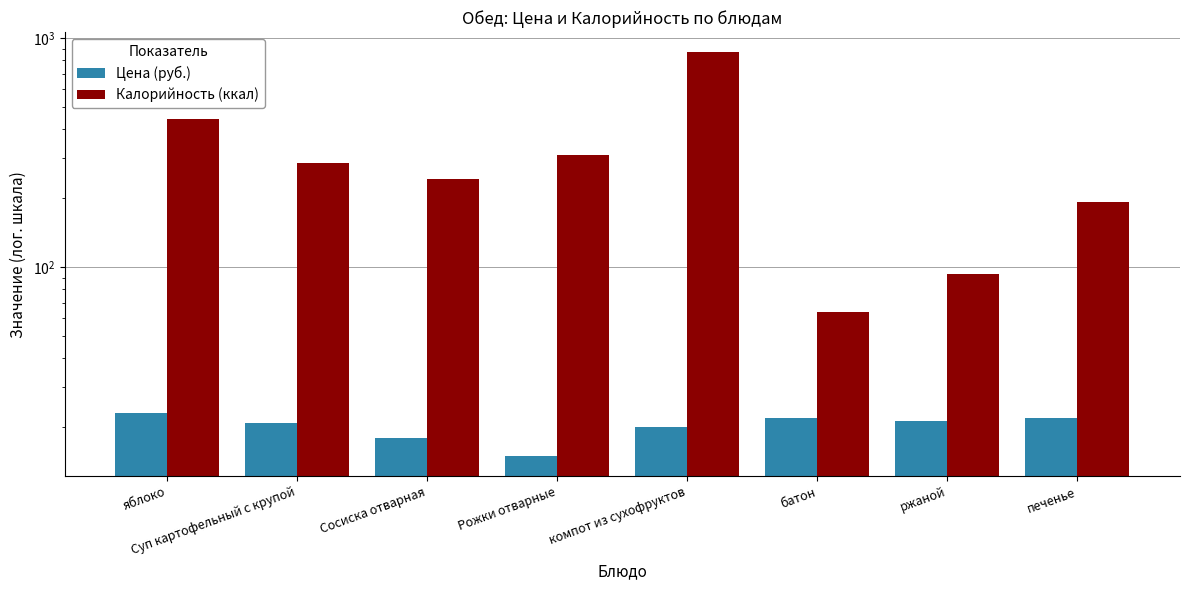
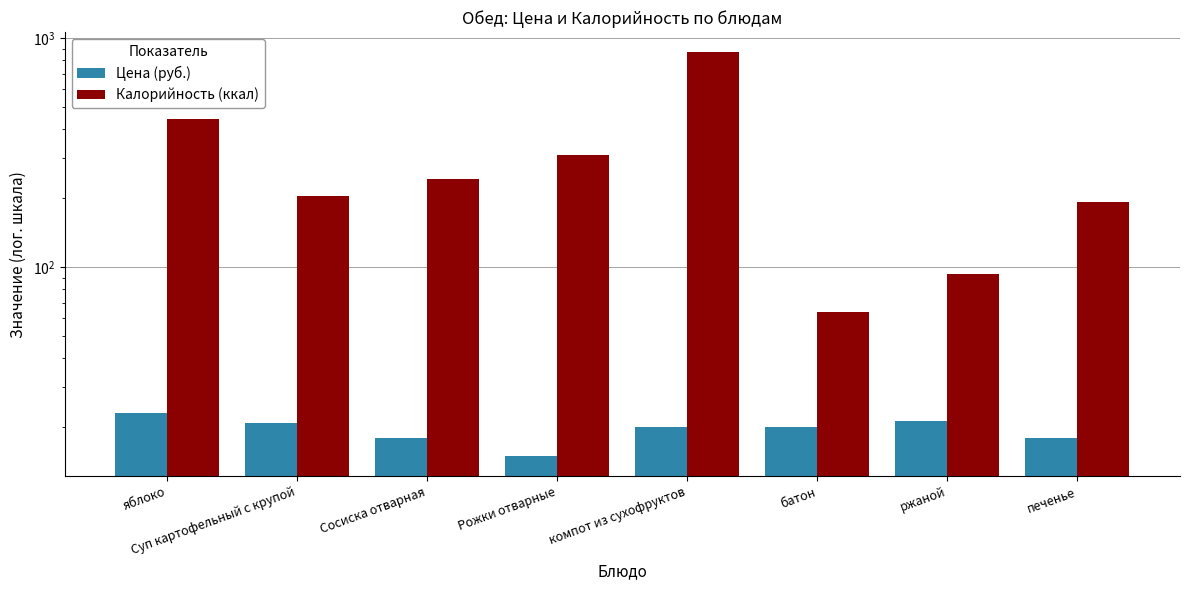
  {
    "Цена (руб.)": {
      "яблоко": 23,
      "Суп картофельный с крупой": 21,
      "Сосиска отварная": 18,
      "Рожки отварные": 15,
      "компот из сухофруктов": 20,
-     "батон": 22,
+     "батон": 20,
      "ржаной": 21,
-     "печенье": 22
+     "печенье": 18
    },
    "Калорийность (ккал)": {
      "яблоко": 440,
-     "Суп картофельный с крупой": 290,
+     "Суп картофельный с крупой": 200,
      "Сосиска отварная": 240,
      "Рожки отварные": 310,
      "компот из сухофруктов": 870,
      "батон": 64,
      "ржаной": 93,
      "печенье": 190
    }
  }
